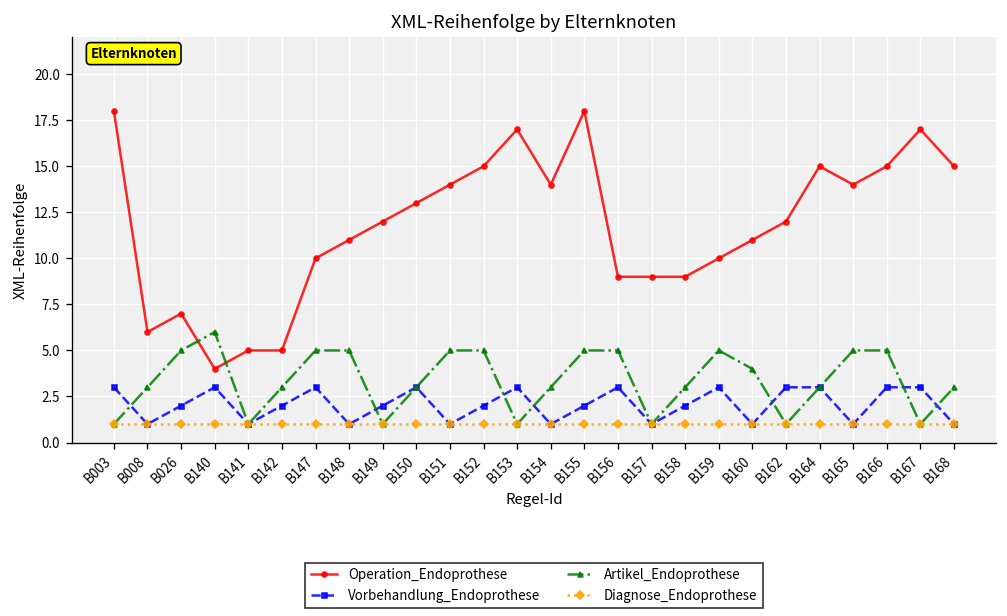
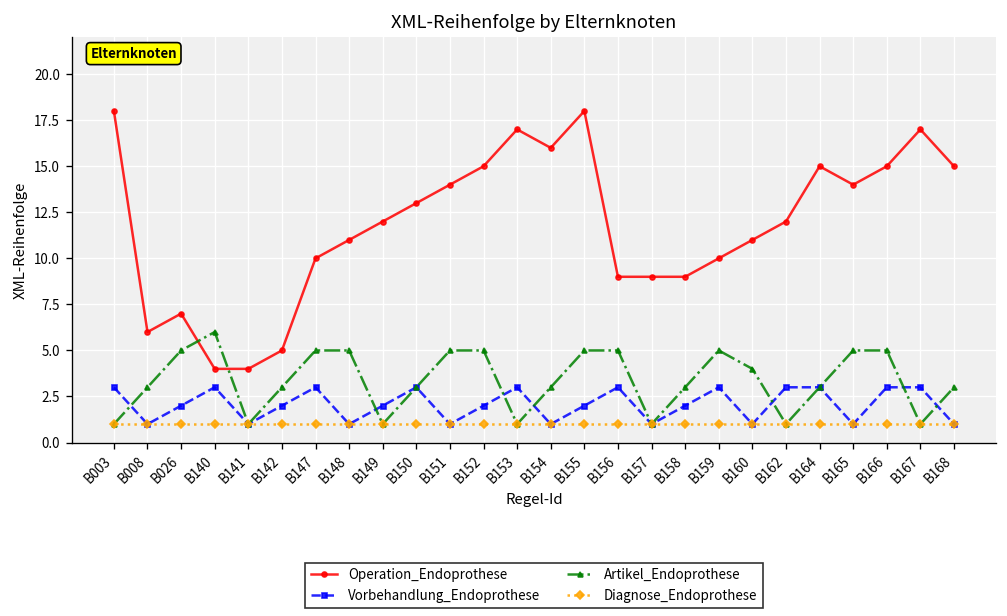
  {
    "Operation_Endoprothese": {
      "B003": 18,
      "B008": 6,
      "B026": 7,
      "B140": 4,
-     "B141": 5,
+     "B141": 4,
      "B142": 5,
      "B147": 10,
      "B148": 11,
      "B149": 12,
      "B150": 13,
      "B151": 14,
      "B152": 15,
      "B153": 17,
-     "B154": 14,
+     "B154": 16,
      "B155": 18,
      "B156": 9,
      "B157": 9,
      "B158": 9,
      "B159": 10,
      "B160": 11,
      "B162": 12,
      "B164": 15,
      "B165": 14,
      "B166": 15,
      "B167": 17,
      "B168": 15
    },
    "Vorbehandlung_Endoprothese": {
      "B003": 3,
      "B026": 2,
      "B140": 3,
      "B142": 2,
      "B147": 3,
      "B149": 2,
      "B152": 2,
      "B153": 3,
      "B155": 2,
      "B156": 3,
      "B158": 2,
      "B159": 3,
      "B162": 3,
      "B166": 3,
      "B167": 3
    },
    "Artikel_Endoprothese": {
      "B008": 3,
      "B026": 5,
      "B140": 6,
      "B142": 3,
      "B147": 5,
      "B148": 5,
      "B151": 5,
      "B152": 5,
      "B154": 3,
      "B155": 5,
      "B156": 5,
      "B158": 3,
      "B159": 5,
      "B160": 4,
      "B165": 5,
      "B166": 5,
      "B168": 3
    },
    "Diagnose_Endoprothese": {
      "B026": 1,
      "B140": 1,
      "B142": 1,
      "B147": 1,
      "B150": 1,
      "B152": 1,
      "B155": 1,
      "B156": 1,
      "B158": 1,
      "B159": 1,
      "B164": 1,
      "B166": 1
    }
  }
